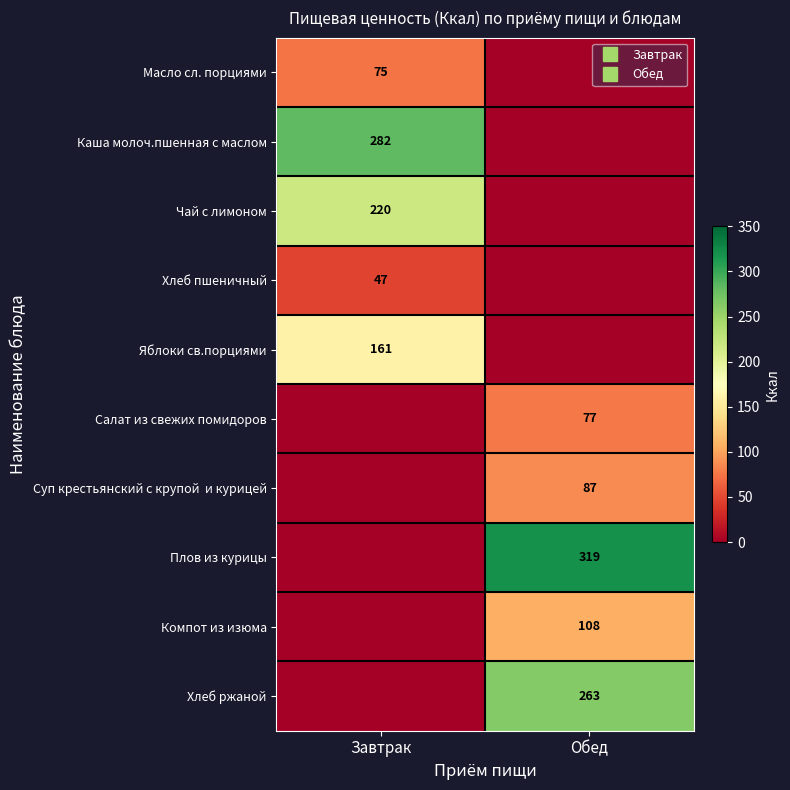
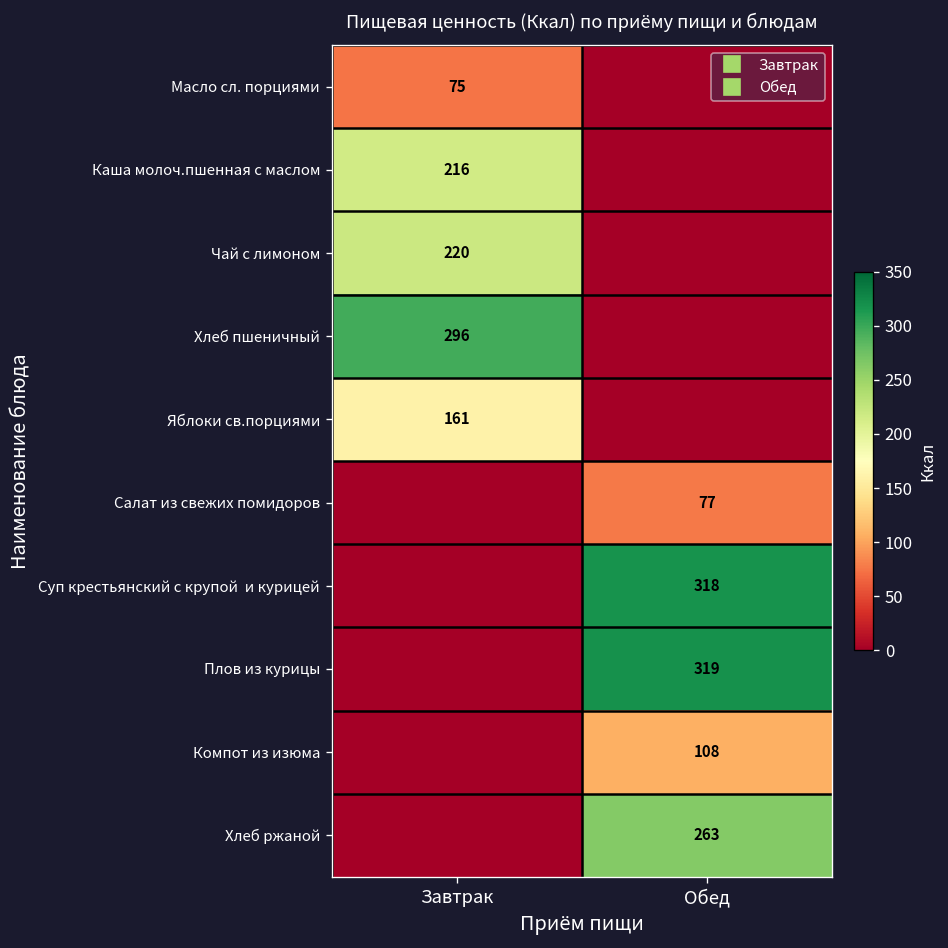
  {
    "Масло сл. порциями": {
      "Завтрак": 75
    },
    "Каша молоч.пшенная с маслом": {
-     "Завтрак": 282
+     "Завтрак": 216
    },
    "Чай с лимоном": {
      "Завтрак": 220
    },
    "Хлеб пшеничный": {
-     "Завтрак": 47
+     "Завтрак": 296
    },
    "Яблоки св.порциями": {
      "Завтрак": 161
    },
    "Салат из свежих помидоров": {
      "Обед": 77
    },
    "Суп крестьянский с крупой и курицей": {
-     "Обед": 87
+     "Обед": 318
    },
    "Плов из курицы": {
      "Обед": 319
    },
    "Компот из изюма": {
      "Обед": 108
    },
    "Хлеб ржаной": {
      "Обед": 263
    }
  }
